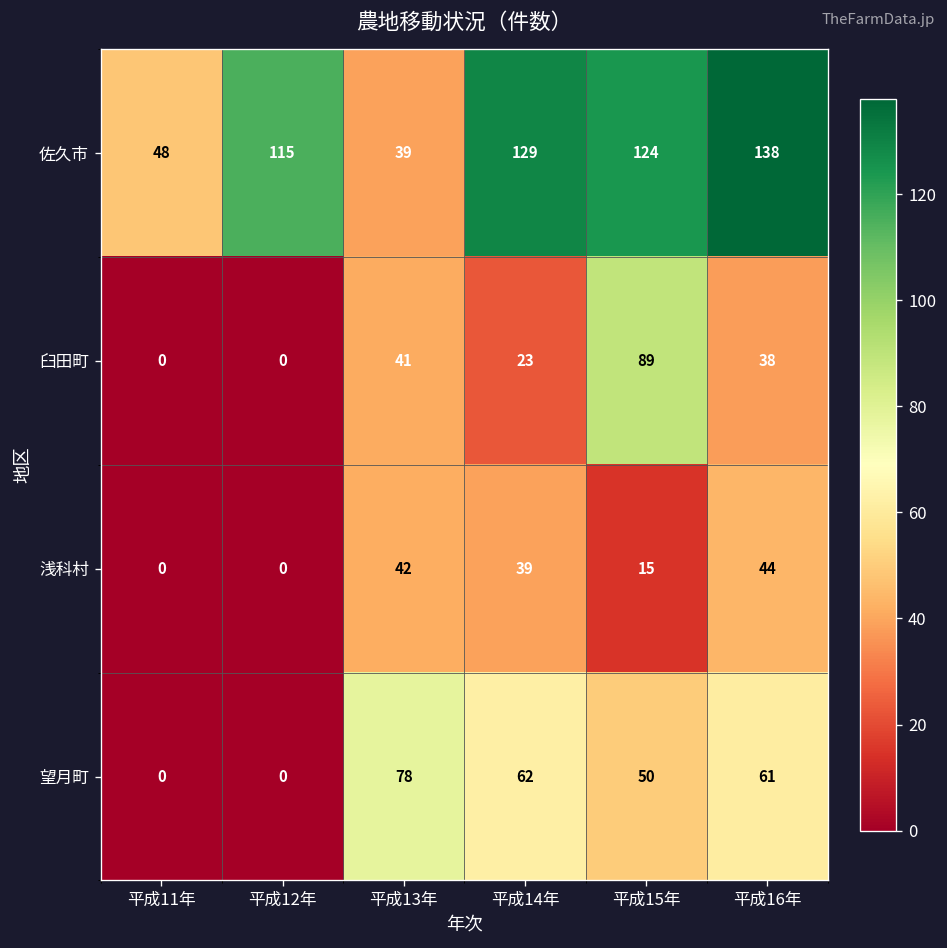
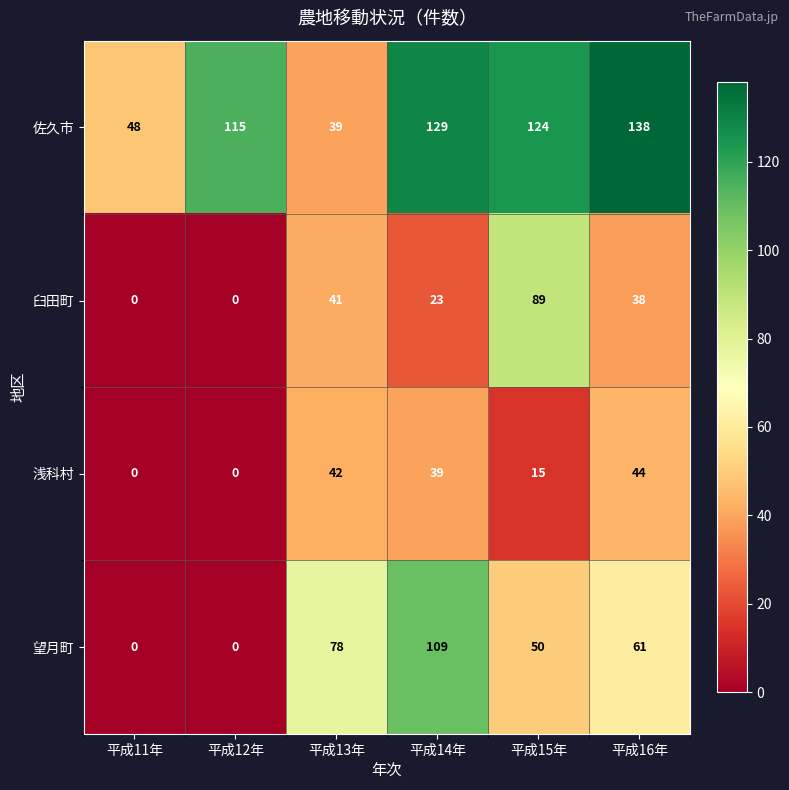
  {
    "佐久市": {
      "平成11年": 48,
      "平成12年": 115,
      "平成13年": 39,
      "平成14年": 129,
      "平成15年": 124,
      "平成16年": 138
    },
    "臼田町": {
      "平成11年": 0,
      "平成12年": 0,
      "平成13年": 41,
      "平成14年": 23,
      "平成15年": 89,
      "平成16年": 38
    },
    "浅科村": {
      "平成11年": 0,
      "平成12年": 0,
      "平成13年": 42,
      "平成14年": 39,
      "平成15年": 15,
      "平成16年": 44
    },
    "望月町": {
      "平成11年": 0,
      "平成12年": 0,
      "平成13年": 78,
-     "平成14年": 62,
+     "平成14年": 109,
      "平成15年": 50,
      "平成16年": 61
    }
  }
